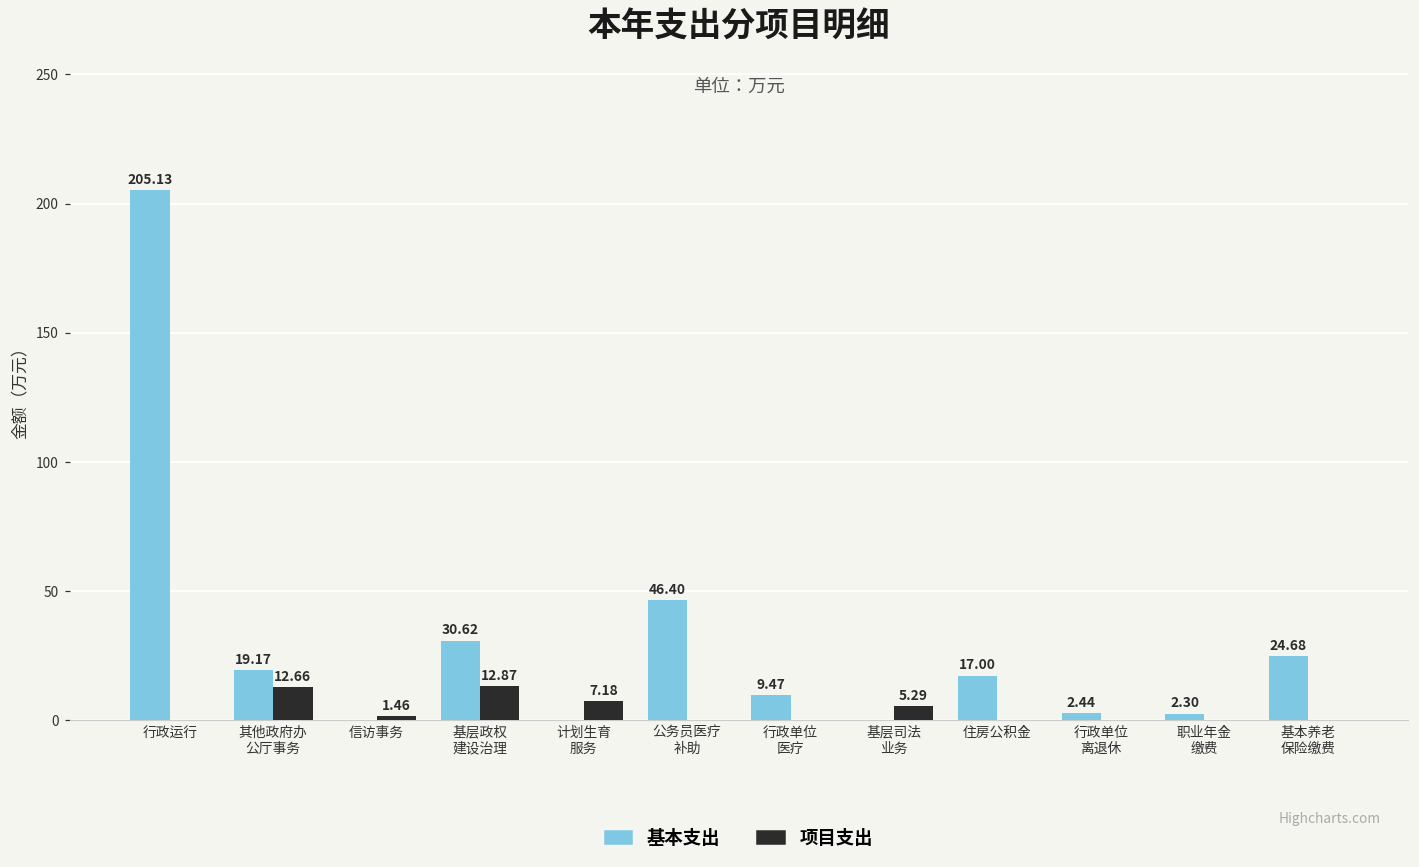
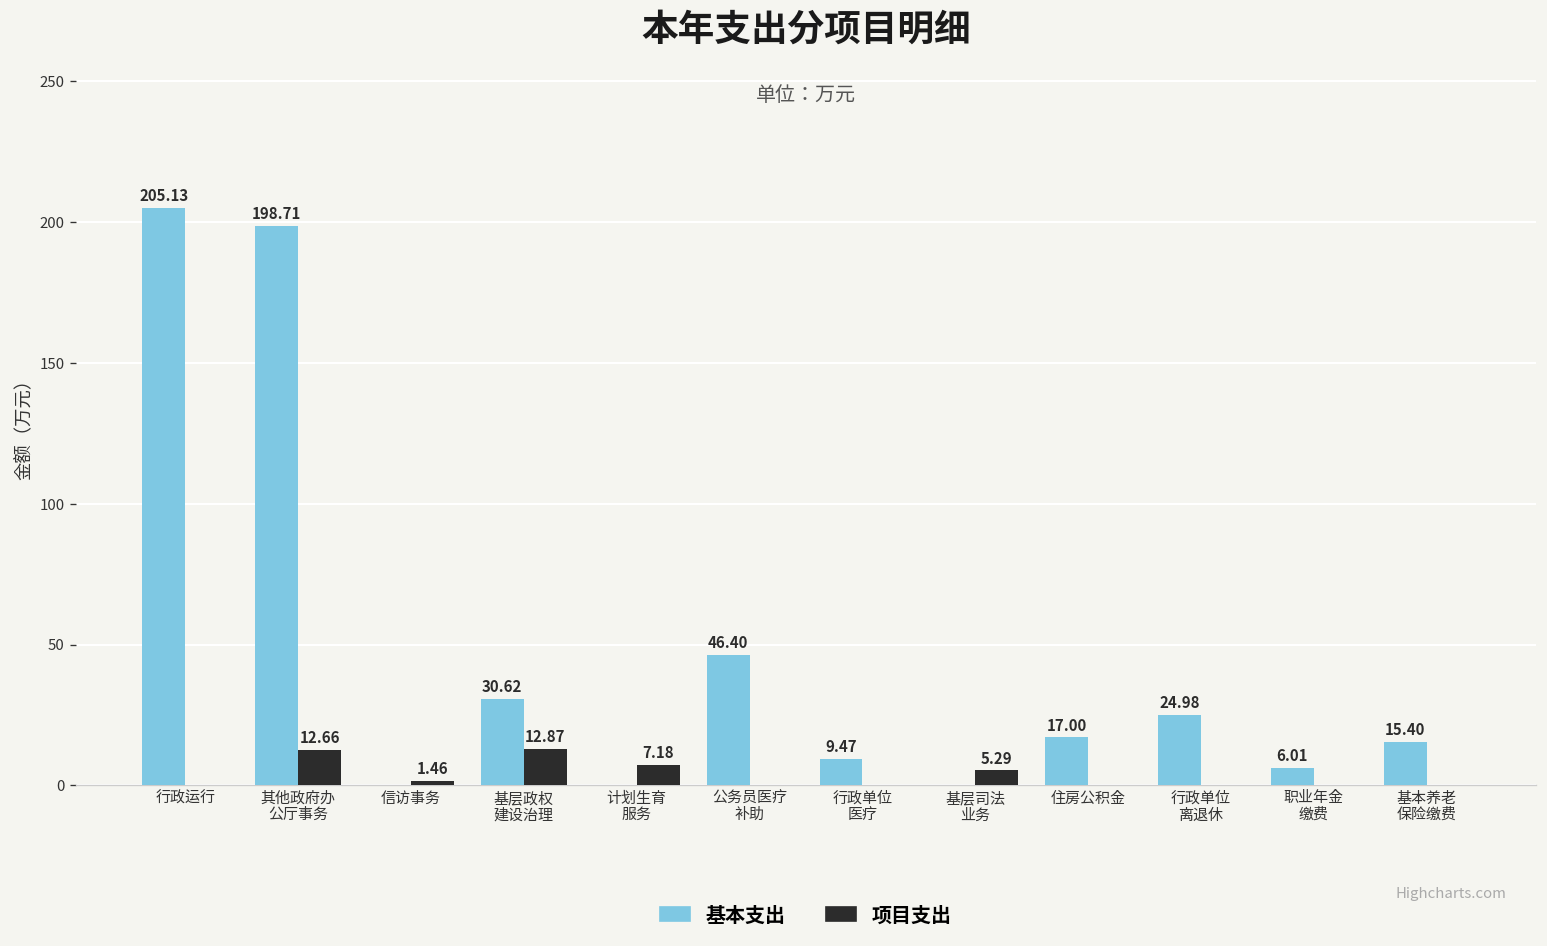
  {
    "基本支出": {
      "行政运行": 205.13,
-     "其他政府办 公厅事务": 19.17,
+     "其他政府办 公厅事务": 198.71,
      "基层政权 建设治理": 30.62,
      "公务员医疗 补助": 46.40,
      "行政单位 医疗": 9.47,
      "住房公积金": 17.00,
-     "行政单位 离退休": 2.44,
-     "职业年金 缴费": 2.30,
-     "基本养老 保险缴费": 24.68
+     "行政单位 离退休": 24.98,
+     "职业年金 缴费": 6.01,
+     "基本养老 保险缴费": 15.40
    },
    "项目支出": {
      "其他政府办 公厅事务": 12.66,
      "信访事务": 1.46,
      "基层政权 建设治理": 12.87,
      "计划生育 服务": 7.18,
      "基层司法 业务": 5.29
    }
  }
